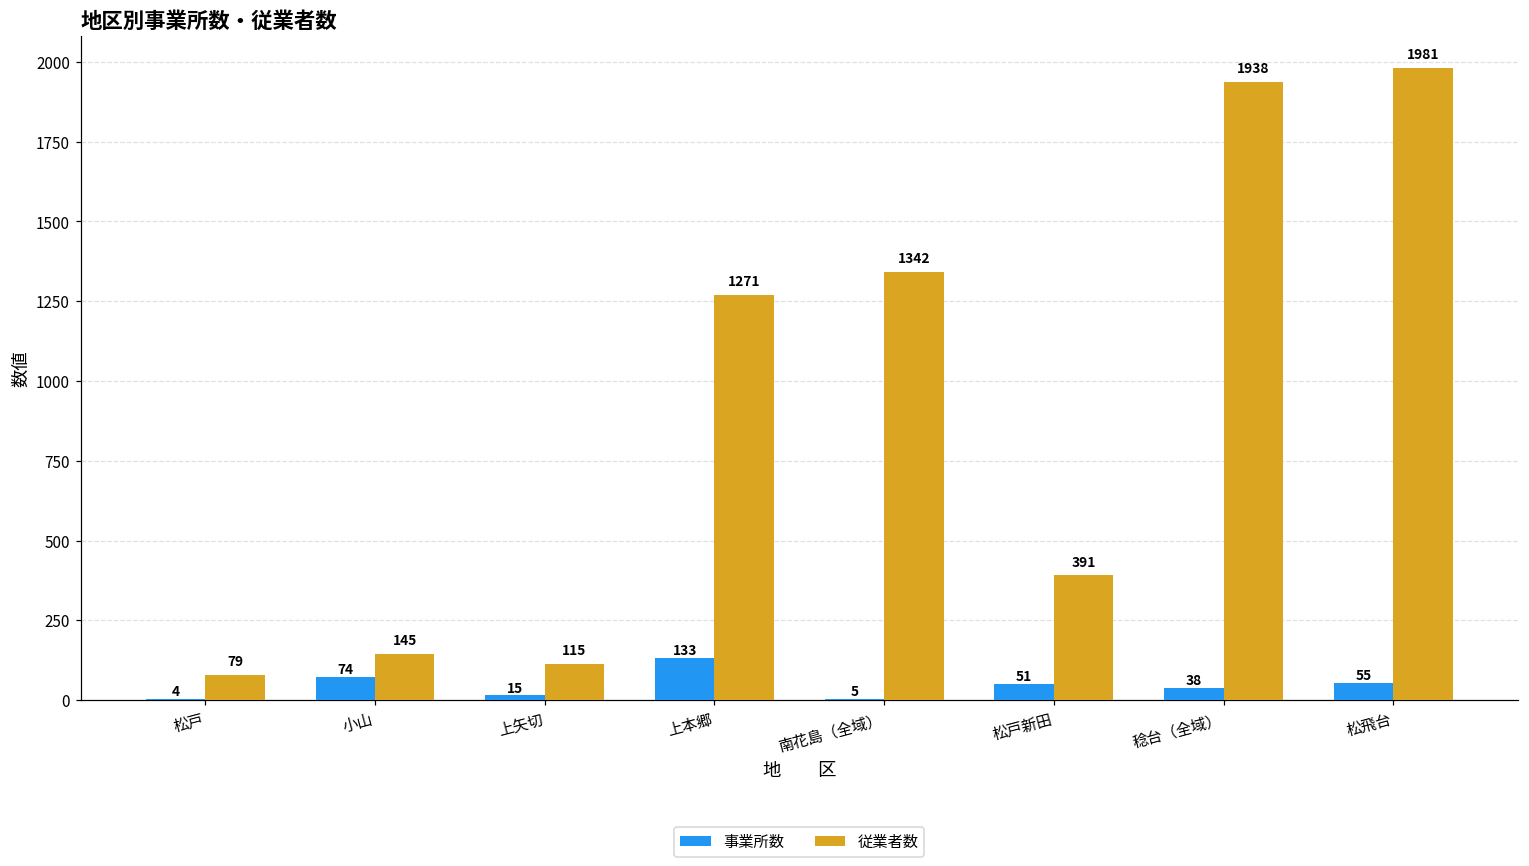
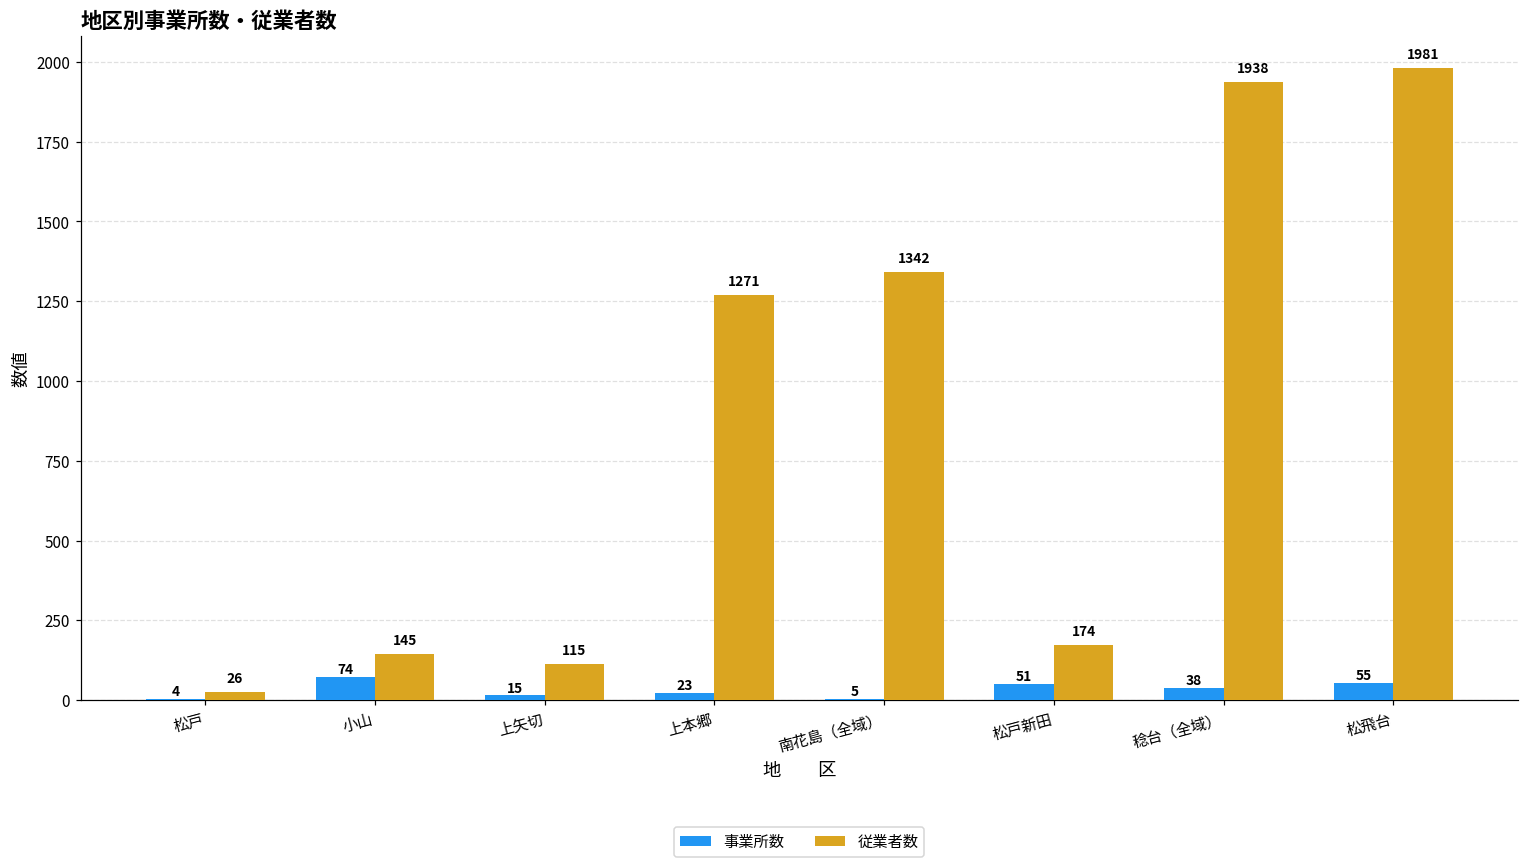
  {
    "事業所数": {
      "松戸": 4,
      "小山": 74,
      "上矢切": 15,
-     "上本郷": 133,
+     "上本郷": 23,
      "南花島（全域）": 5,
      "松戸新田": 51,
      "稔台（全域）": 38,
      "松飛台": 55
    },
    "従業者数": {
-     "松戸": 79,
+     "松戸": 26,
      "小山": 145,
      "上矢切": 115,
      "上本郷": 1271,
      "南花島（全域）": 1342,
-     "松戸新田": 391,
+     "松戸新田": 174,
      "稔台（全域）": 1938,
      "松飛台": 1981
    }
  }
